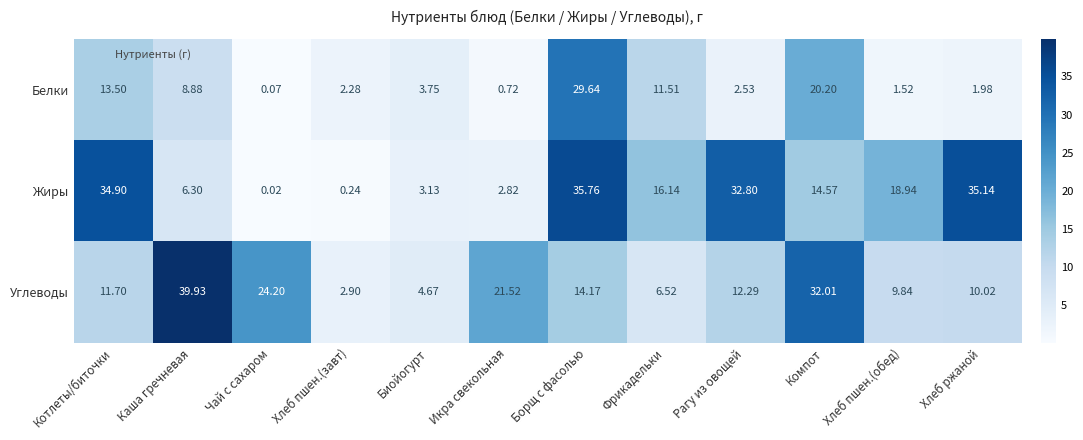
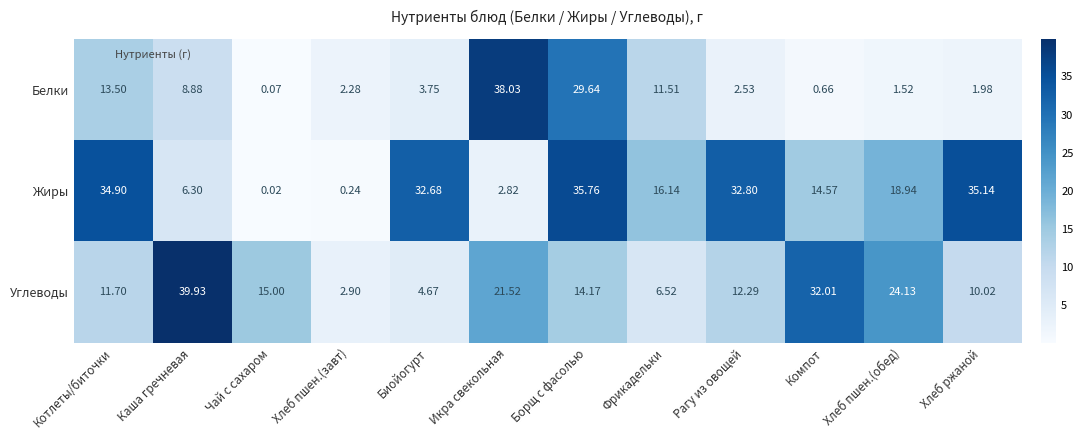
  {
    "Белки": {
      "Котлеты/биточки": 13.50,
      "Каша гречневая": 8.88,
      "Чай с сахаром": 0.07,
      "Хлеб пшен.(завт)": 2.28,
      "Биойогурт": 3.75,
-     "Икра свекольная": 0.72,
+     "Икра свекольная": 38.03,
      "Борщ с фасолью": 29.64,
      "Фрикадельки": 11.51,
      "Рагу из овощей": 2.53,
-     "Компот": 20.20,
+     "Компот": 0.66,
      "Хлеб пшен.(обед)": 1.52,
      "Хлеб ржаной": 1.98
    },
    "Жиры": {
      "Котлеты/биточки": 34.90,
      "Каша гречневая": 6.30,
      "Чай с сахаром": 0.02,
      "Хлеб пшен.(завт)": 0.24,
-     "Биойогурт": 3.13,
+     "Биойогурт": 32.68,
      "Икра свекольная": 2.82,
      "Борщ с фасолью": 35.76,
      "Фрикадельки": 16.14,
      "Рагу из овощей": 32.80,
      "Компот": 14.57,
      "Хлеб пшен.(обед)": 18.94,
      "Хлеб ржаной": 35.14
    },
    "Углеводы": {
      "Котлеты/биточки": 11.70,
      "Каша гречневая": 39.93,
-     "Чай с сахаром": 24.20,
+     "Чай с сахаром": 15.00,
      "Хлеб пшен.(завт)": 2.90,
      "Биойогурт": 4.67,
      "Икра свекольная": 21.52,
      "Борщ с фасолью": 14.17,
      "Фрикадельки": 6.52,
      "Рагу из овощей": 12.29,
      "Компот": 32.01,
-     "Хлеб пшен.(обед)": 9.84,
+     "Хлеб пшен.(обед)": 24.13,
      "Хлеб ржаной": 10.02
    }
  }
